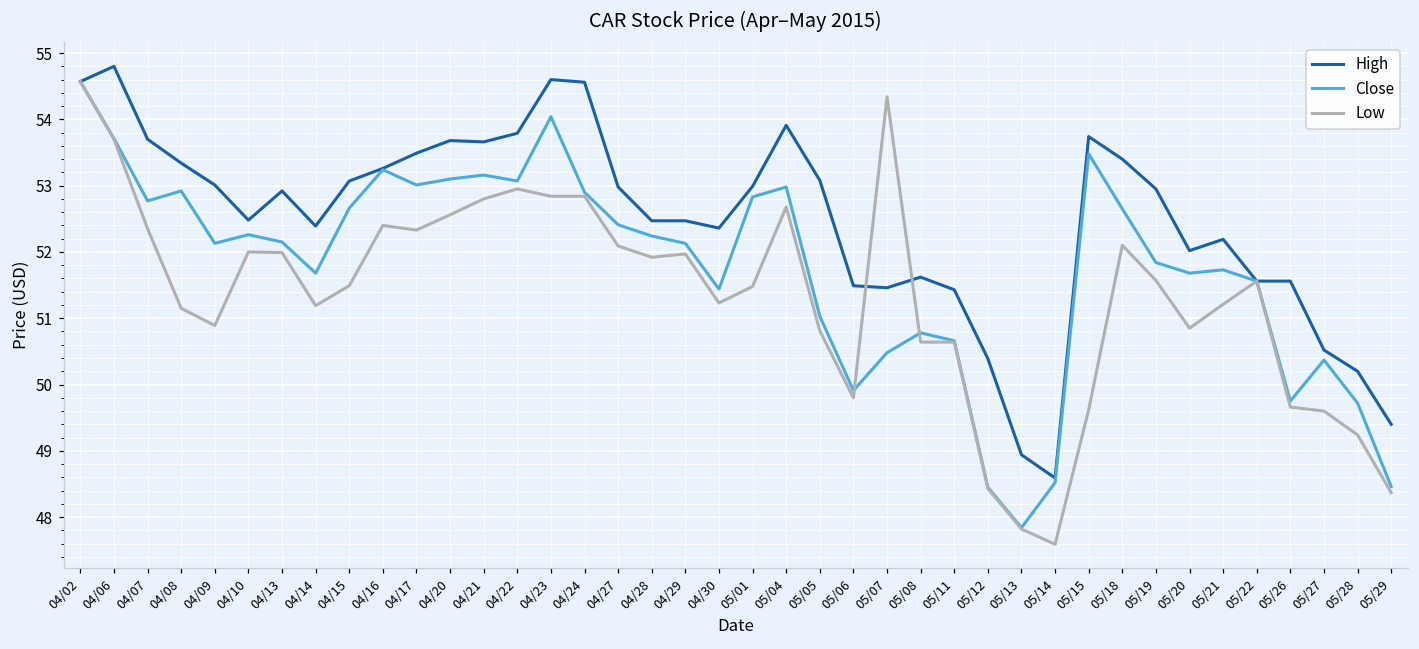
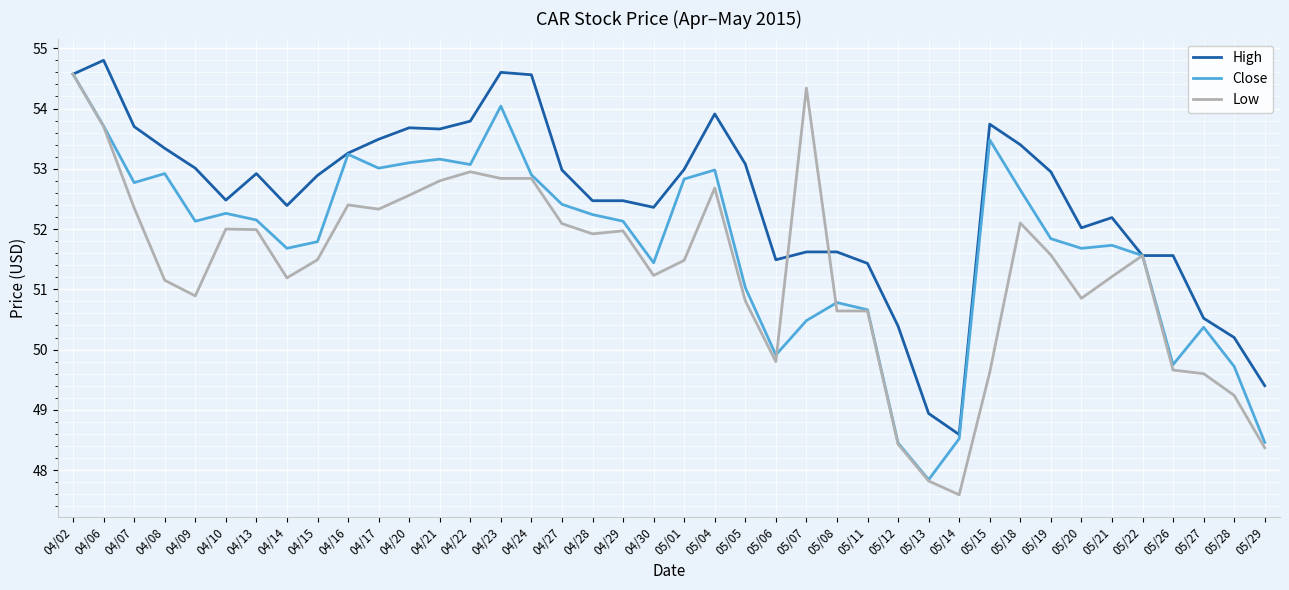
  {
    "High": {
      "04/06": 54.8,
      "04/07": 53.7,
      "04/08": 53.3,
      "04/09": 53.0,
      "04/10": 52.5,
      "04/13": 52.9,
      "04/14": 52.4,
-     "04/15": 53.1,
+     "04/15": 52.9,
      "04/17": 53.5,
      "04/20": 53.7,
      "04/21": 53.7,
      "04/22": 53.8,
      "04/23": 54.6,
      "04/24": 54.6,
      "04/27": 53.0,
      "04/28": 52.5,
      "04/29": 52.5,
      "04/30": 52.4,
      "05/01": 53.0,
      "05/04": 53.9,
      "05/05": 53.1,
      "05/06": 51.5,
-     "05/07": 51.5,
+     "05/07": 51.6,
      "05/08": 51.6,
      "05/11": 51.4,
      "05/12": 50.4,
      "05/13": 48.9,
      "05/14": 48.6,
      "05/15": 53.7,
      "05/18": 53.4,
      "05/19": 53.0,
      "05/20": 52.0,
      "05/21": 52.2,
      "05/26": 51.6,
      "05/27": 50.5,
      "05/28": 50.2,
      "05/29": 49.4
    },
    "Close": {
      "04/07": 52.8,
      "04/08": 52.9,
      "04/09": 52.1,
      "04/10": 52.3,
      "04/13": 52.2,
      "04/14": 51.7,
-     "04/15": 52.7,
+     "04/15": 51.8,
      "04/17": 53.0,
      "04/20": 53.1,
      "04/21": 53.2,
      "04/22": 53.1,
      "04/23": 54.0,
      "04/24": 52.9,
      "04/27": 52.4,
      "04/28": 52.2,
      "04/29": 52.1,
      "04/30": 51.4,
      "05/01": 52.8,
      "05/04": 53.0,
      "05/05": 51.0,
      "05/06": 49.9,
      "05/07": 50.5,
      "05/08": 50.8,
      "05/14": 48.5,
      "05/15": 53.5,
      "05/18": 52.7,
      "05/19": 51.8,
      "05/20": 51.7,
      "05/21": 51.7,
      "05/26": 49.8,
      "05/27": 50.4,
      "05/28": 49.7,
      "05/29": 48.5
    },
    "Low": {
      "04/07": 52.4,
      "04/08": 51.2,
      "04/09": 50.9,
      "04/10": 52.0,
      "04/13": 52.0,
      "04/14": 51.2,
      "04/15": 51.5,
      "04/16": 52.4,
      "04/17": 52.3,
      "04/20": 52.6,
      "04/21": 52.8,
      "04/22": 53.0,
      "04/23": 52.8,
      "04/24": 52.8,
      "04/27": 52.1,
      "04/28": 51.9,
      "04/29": 52.0,
      "04/30": 51.2,
      "05/01": 51.5,
      "05/04": 52.7,
      "05/05": 50.8,
      "05/06": 49.8,
      "05/07": 54.3,
      "05/08": 50.6,
      "05/14": 47.6,
      "05/15": 49.6,
      "05/18": 52.1,
      "05/19": 51.6,
      "05/20": 50.9,
      "05/21": 51.2,
      "05/26": 49.7,
      "05/27": 49.6,
      "05/28": 49.2,
      "05/29": 48.4
    }
  }
